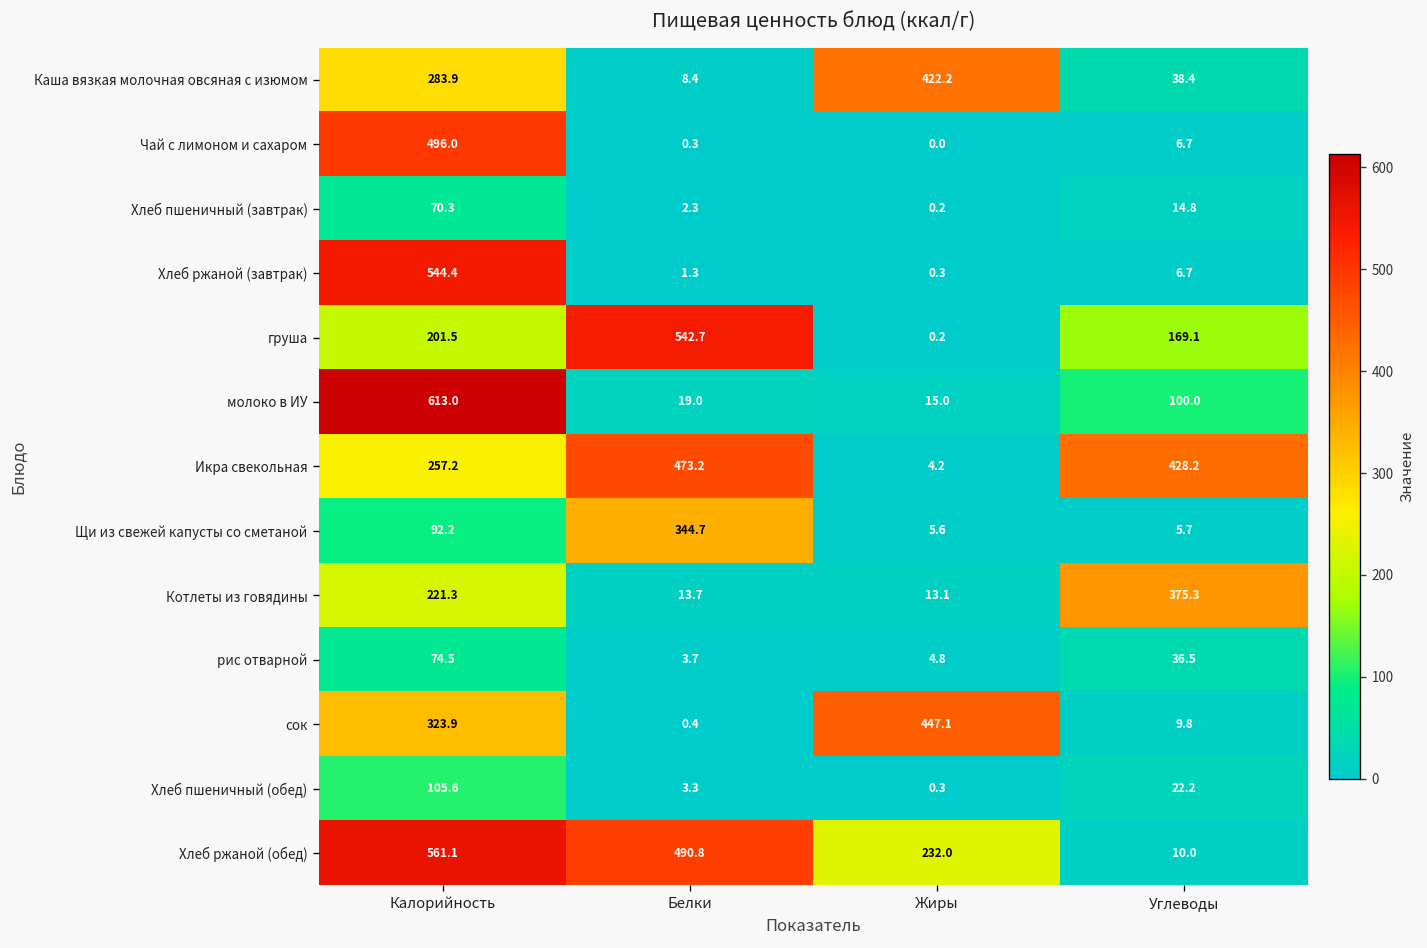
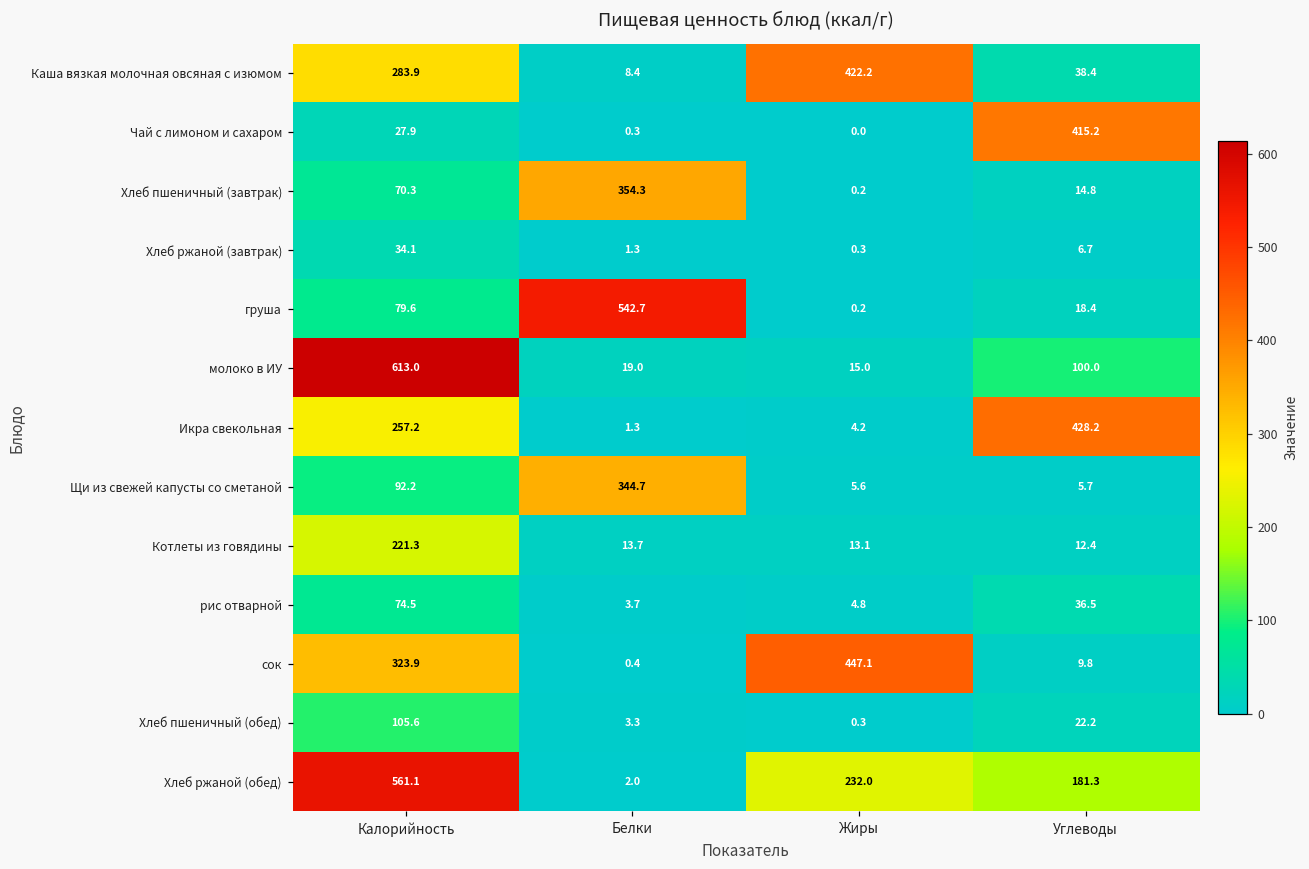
  {
    "Каша вязкая молочная овсяная с изюмом": {
      "Калорийность": 283.9,
      "Белки": 8.4,
      "Жиры": 422.2,
      "Углеводы": 38.4
    },
    "Чай с лимоном и сахаром": {
-     "Калорийность": 496.0,
+     "Калорийность": 27.9,
      "Белки": 0.3,
      "Жиры": 0.0,
-     "Углеводы": 6.7
+     "Углеводы": 415.2
    },
    "Хлеб пшеничный (завтрак)": {
      "Калорийность": 70.3,
-     "Белки": 2.3,
+     "Белки": 354.3,
      "Жиры": 0.2,
      "Углеводы": 14.8
    },
    "Хлеб ржаной (завтрак)": {
-     "Калорийность": 544.4,
+     "Калорийность": 34.1,
      "Белки": 1.3,
      "Жиры": 0.3,
      "Углеводы": 6.7
    },
    "груша": {
-     "Калорийность": 201.5,
+     "Калорийность": 79.6,
      "Белки": 542.7,
      "Жиры": 0.2,
-     "Углеводы": 169.1
+     "Углеводы": 18.4
    },
    "молоко в ИУ": {
      "Калорийность": 613.0,
      "Белки": 19.0,
      "Жиры": 15.0,
      "Углеводы": 100.0
    },
    "Икра свекольная": {
      "Калорийность": 257.2,
-     "Белки": 473.2,
+     "Белки": 1.3,
      "Жиры": 4.2,
      "Углеводы": 428.2
    },
    "Щи из свежей капусты со сметаной": {
      "Калорийность": 92.2,
      "Белки": 344.7,
      "Жиры": 5.6,
      "Углеводы": 5.7
    },
    "Котлеты из говядины": {
      "Калорийность": 221.3,
      "Белки": 13.7,
      "Жиры": 13.1,
-     "Углеводы": 375.3
+     "Углеводы": 12.4
    },
    "рис отварной": {
      "Калорийность": 74.5,
      "Белки": 3.7,
      "Жиры": 4.8,
      "Углеводы": 36.5
    },
    "сок": {
      "Калорийность": 323.9,
      "Белки": 0.4,
      "Жиры": 447.1,
      "Углеводы": 9.8
    },
    "Хлеб пшеничный (обед)": {
      "Калорийность": 105.6,
      "Белки": 3.3,
      "Жиры": 0.3,
      "Углеводы": 22.2
    },
    "Хлеб ржаной (обед)": {
      "Калорийность": 561.1,
-     "Белки": 490.8,
+     "Белки": 2.0,
      "Жиры": 232.0,
-     "Углеводы": 10.0
+     "Углеводы": 181.3
    }
  }
